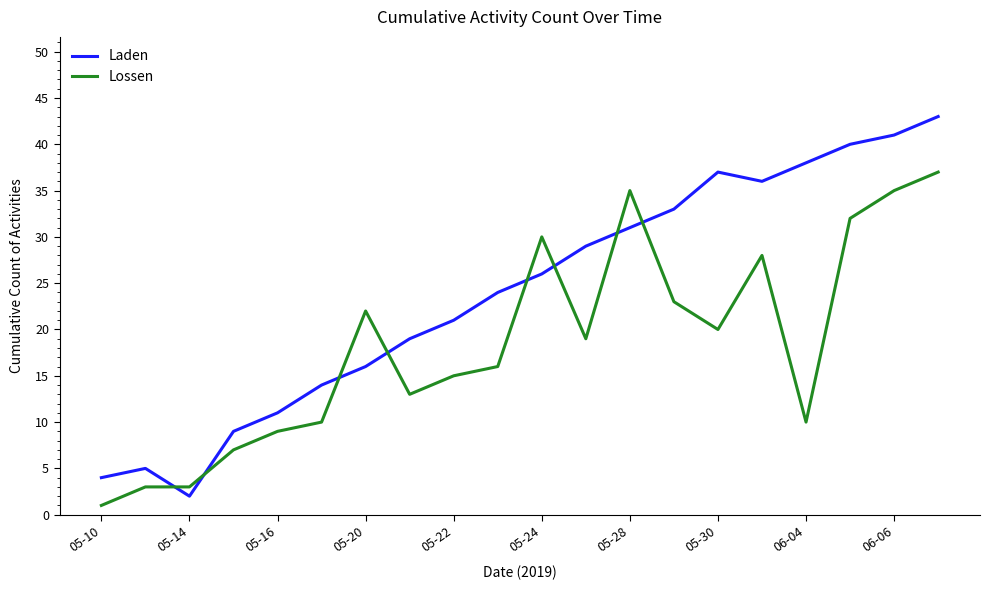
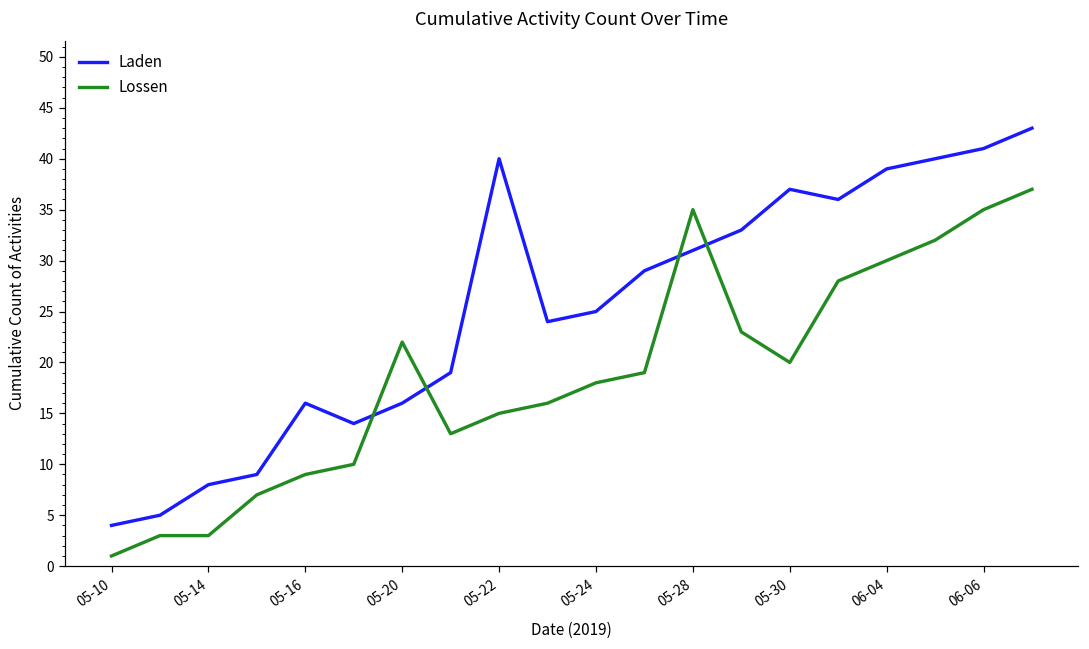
  {
    "Laden": {
      "05-10": 4,
-     "05-14": 2,
-     "05-16": 11,
+     "05-14": 8,
+     "05-16": 16,
      "05-20": 16,
-     "05-22": 21,
-     "05-24": 26,
+     "05-22": 40,
+     "05-24": 25,
      "05-28": 31,
      "05-30": 37,
-     "06-04": 38,
+     "06-04": 39,
      "06-06": 41
    },
    "Lossen": {
      "05-10": 1,
      "05-14": 3,
      "05-16": 9,
      "05-20": 22,
      "05-22": 15,
-     "05-24": 30,
+     "05-24": 18,
      "05-28": 35,
      "05-30": 20,
-     "06-04": 10,
+     "06-04": 30,
      "06-06": 35
    }
  }
